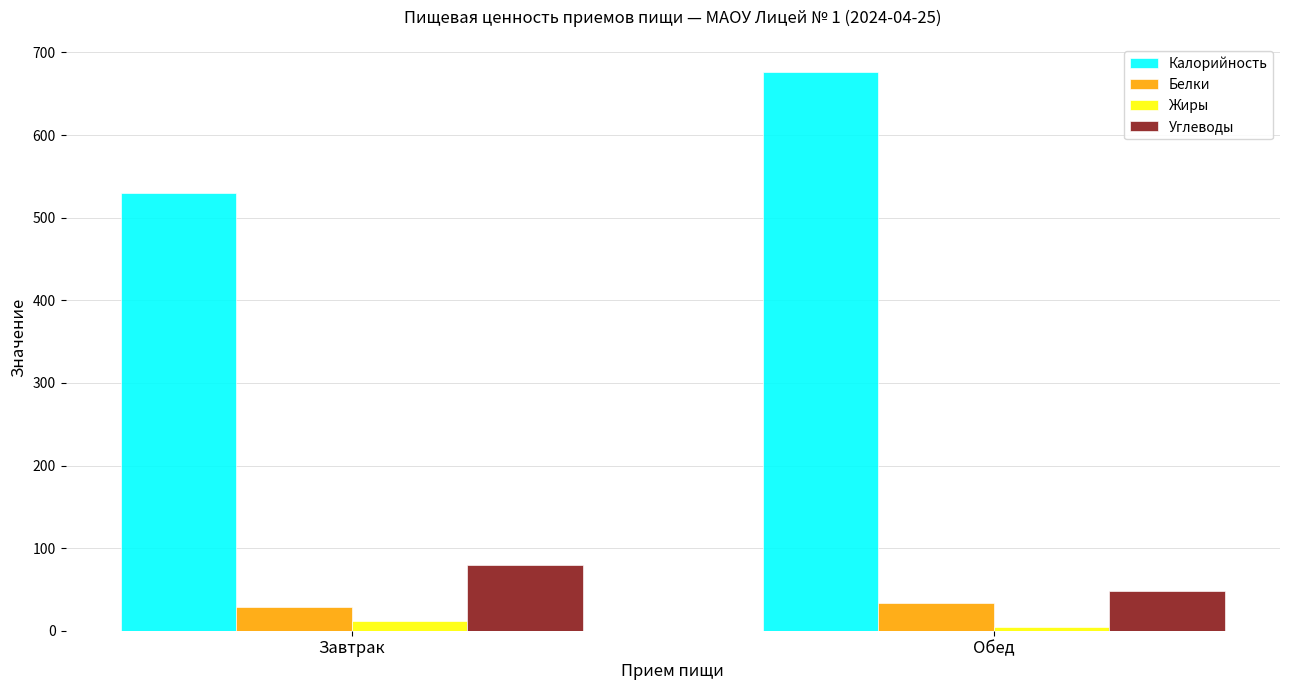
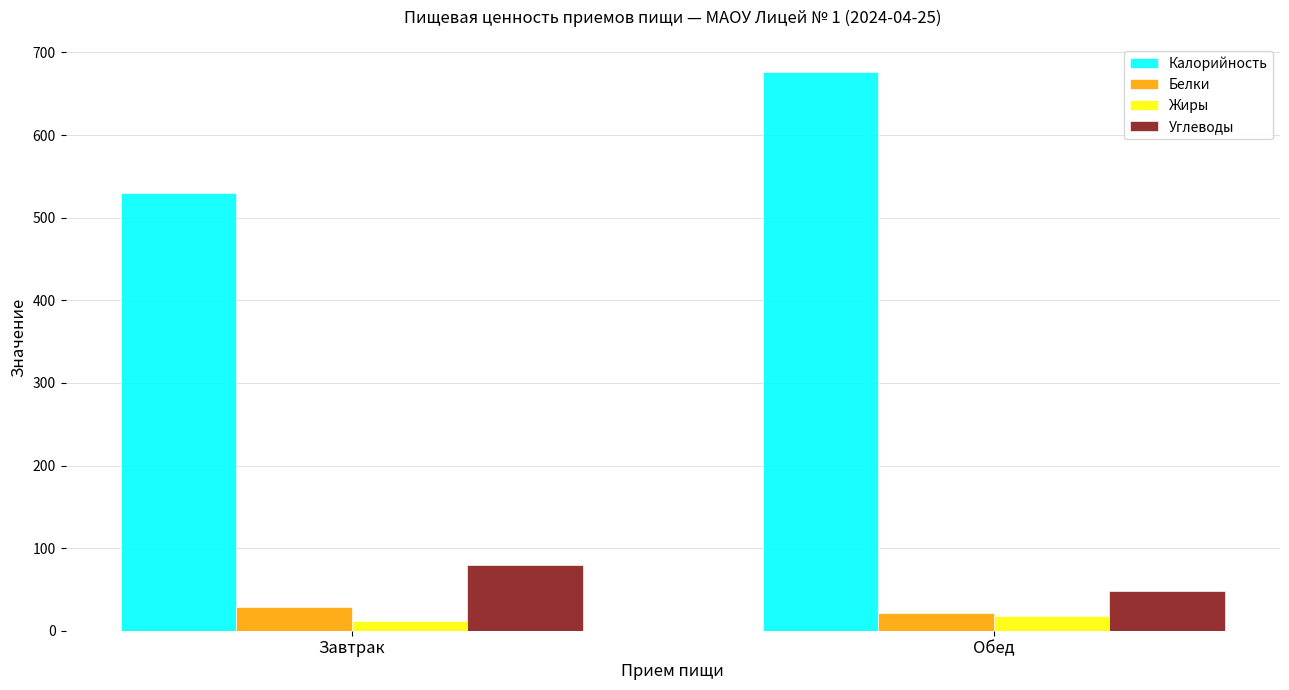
  {
    "Калорийность": {
      "Завтрак": 530,
      "Обед": 680
    },
    "Белки": {
      "Завтрак": 30,
-     "Обед": 30
+     "Обед": 20
    },
    "Жиры": {
      "Завтрак": 10,
-     "Обед": 0
+     "Обед": 20
    },
    "Углеводы": {
      "Завтрак": 80,
      "Обед": 50
    }
  }
